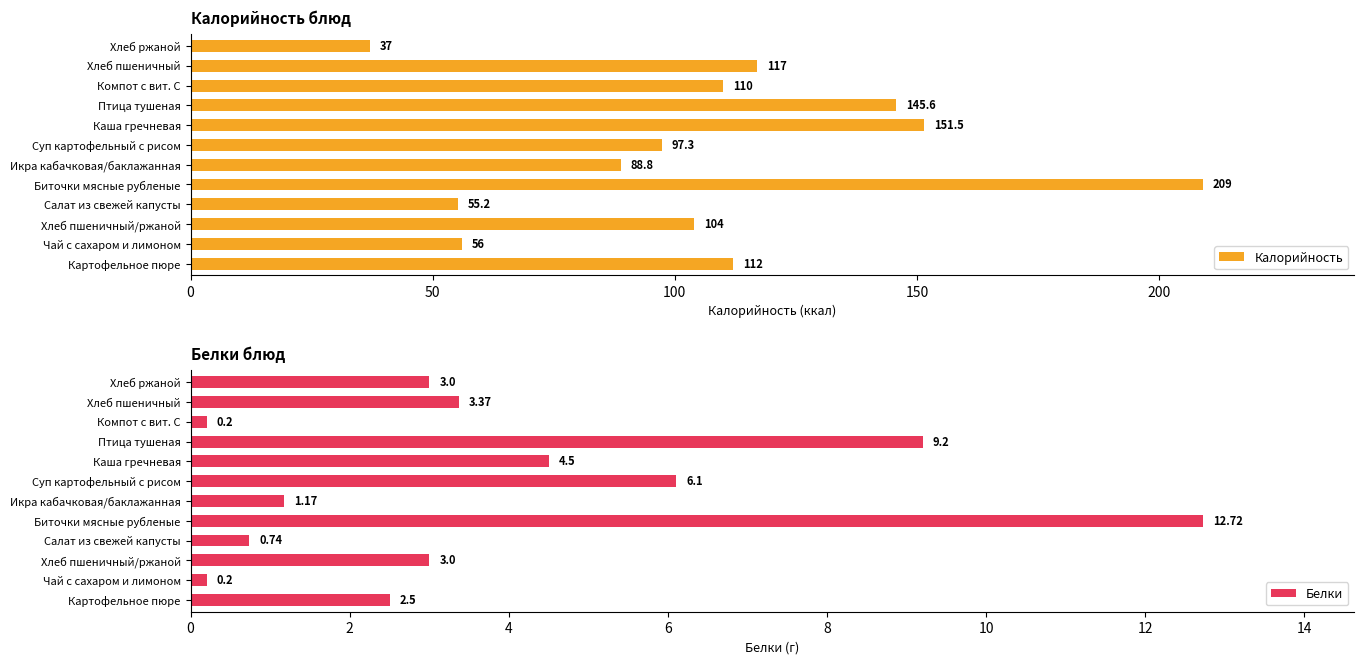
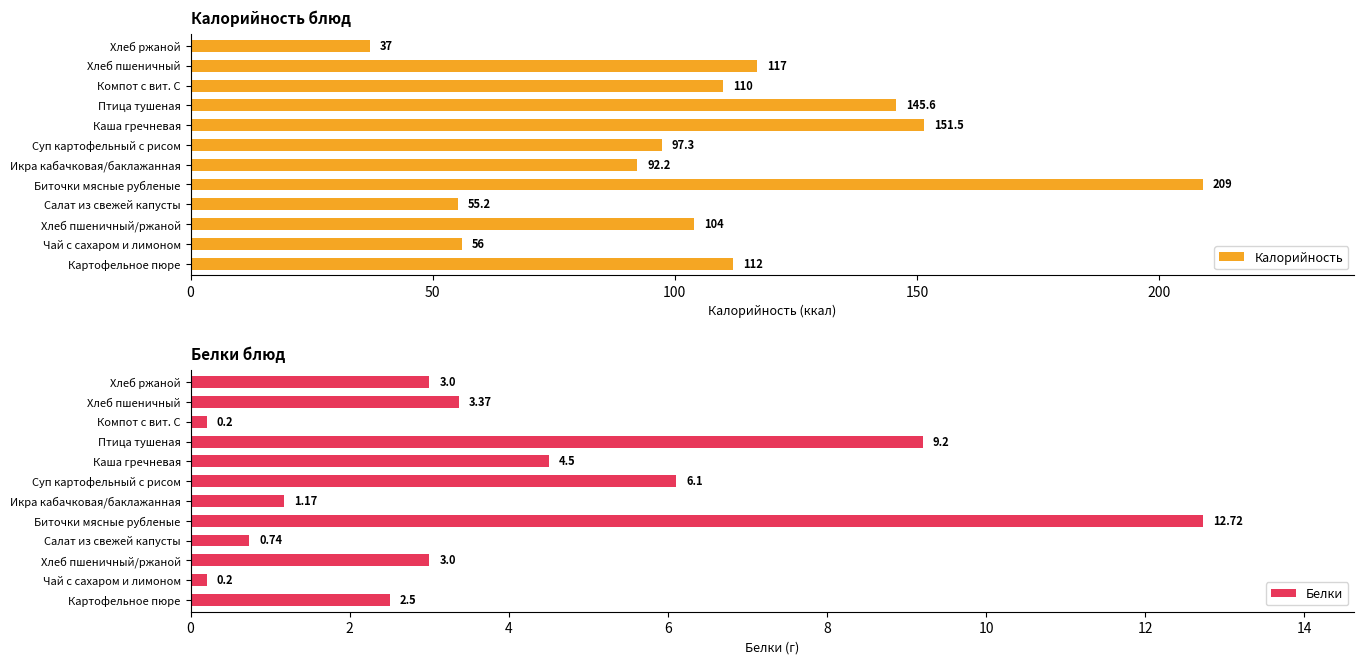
  {
    "Калорийность блюд": {
      "Хлеб ржаной": 37,
      "Хлеб пшеничный": 117,
      "Компот с вит. С": 110,
      "Птица тушеная": 145.6,
      "Каша гречневая": 151.5,
      "Суп картофельный с рисом": 97.3,
-     "Икра кабачковая/баклажанная": 88.8,
+     "Икра кабачковая/баклажанная": 92.2,
      "Биточки мясные рубленые": 209,
      "Салат из свежей капусты": 55.2,
      "Хлеб пшеничный/ржаной": 104,
      "Чай с сахаром и лимоном": 56,
      "Картофельное пюре": 112
    },
    "Белки блюд": {
      "Хлеб ржаной": 3.0,
      "Хлеб пшеничный": 3.37,
      "Компот с вит. С": 0.2,
      "Птица тушеная": 9.2,
      "Каша гречневая": 4.5,
      "Суп картофельный с рисом": 6.1,
      "Икра кабачковая/баклажанная": 1.17,
      "Биточки мясные рубленые": 12.72,
      "Салат из свежей капусты": 0.74,
      "Хлеб пшеничный/ржаной": 3.0,
      "Чай с сахаром и лимоном": 0.2,
      "Картофельное пюре": 2.5
    }
  }
